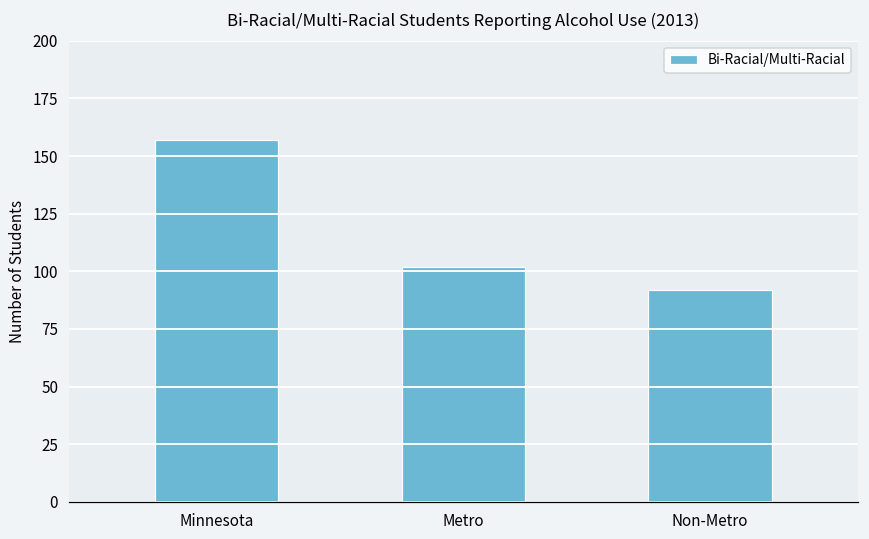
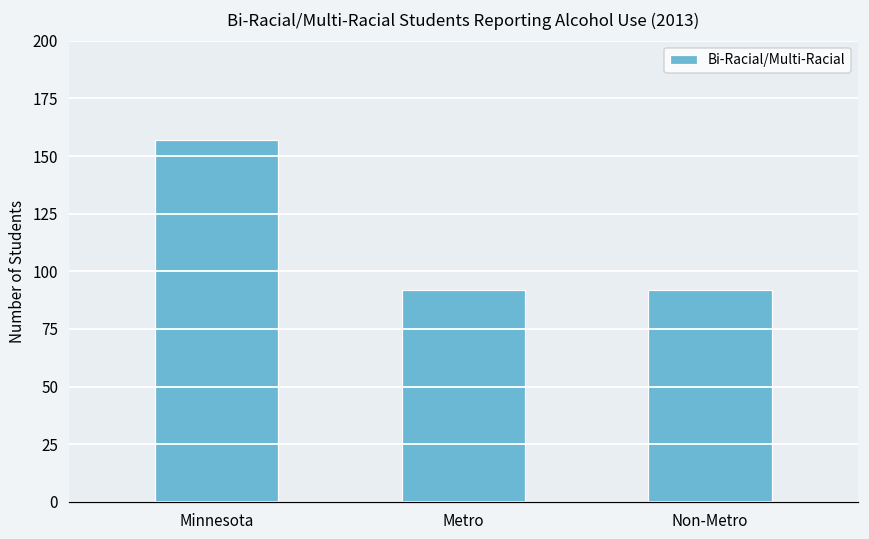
  {
    "Minnesota": 157,
-   "Metro": 102,
+   "Metro": 92,
    "Non-Metro": 92
  }
